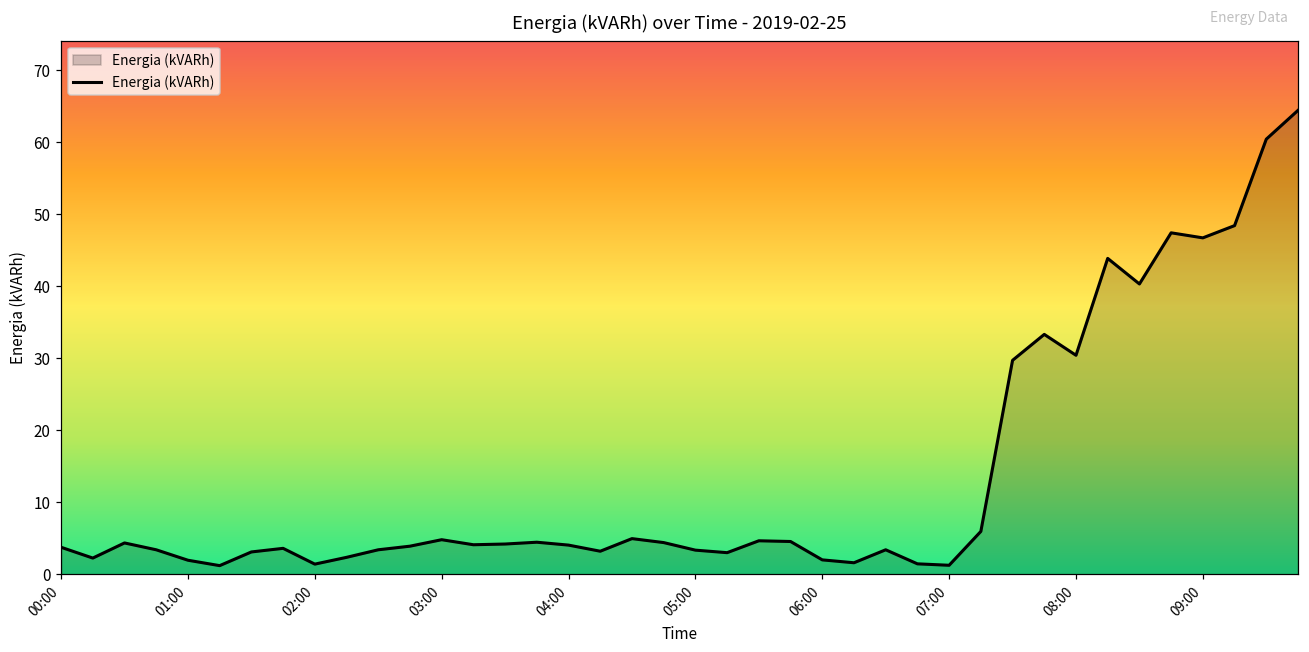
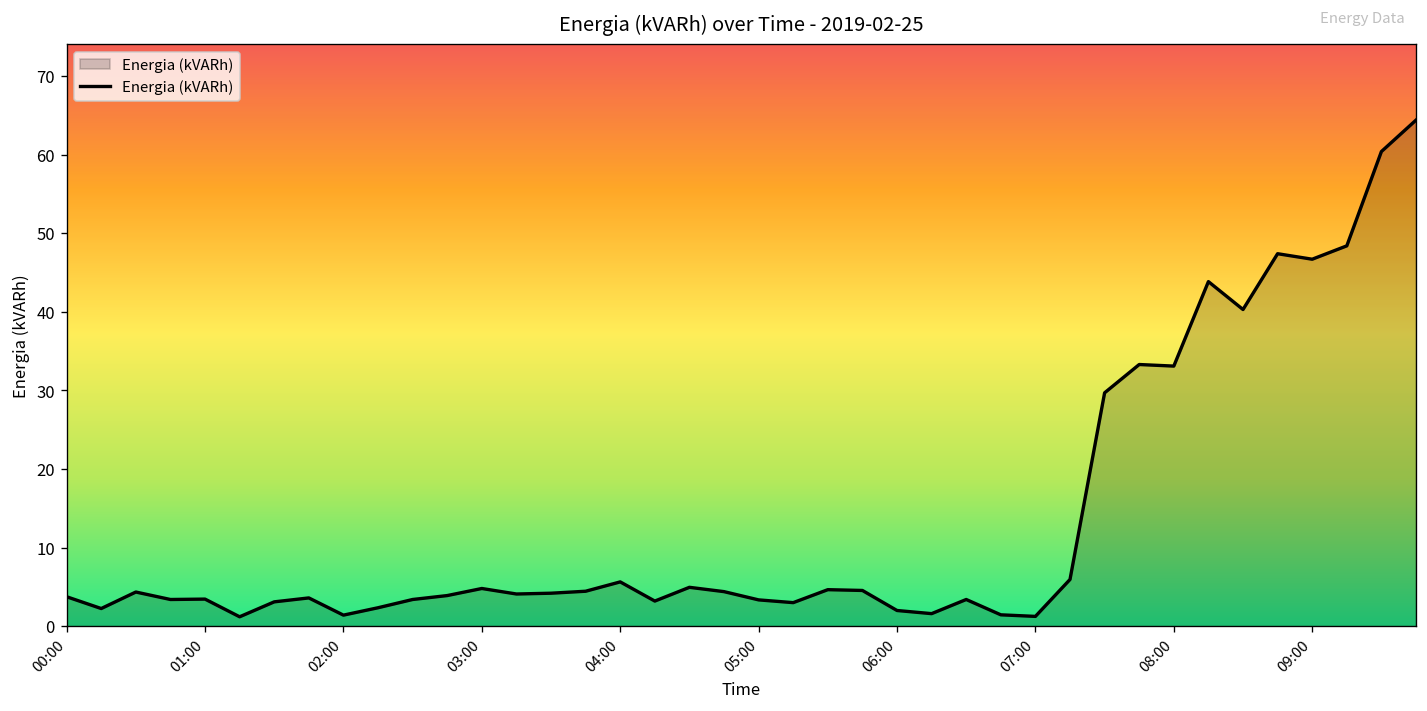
  {
    "00:00": 4,
-   "01:00": 2,
+   "01:00": 3,
    "02:00": 1,
    "03:00": 5,
-   "04:00": 4,
+   "04:00": 6,
    "05:00": 3,
    "06:00": 2,
    "07:00": 1,
-   "08:00": 30,
+   "08:00": 33,
    "09:00": 47
  }
